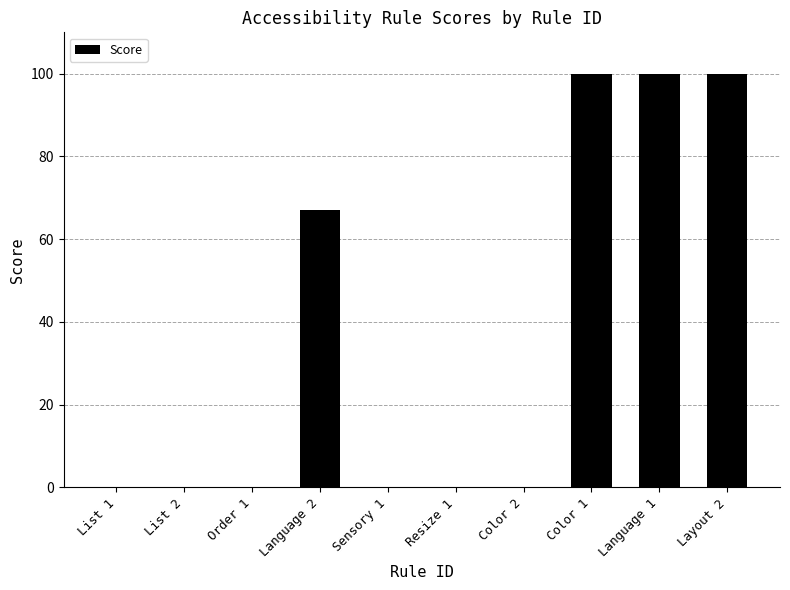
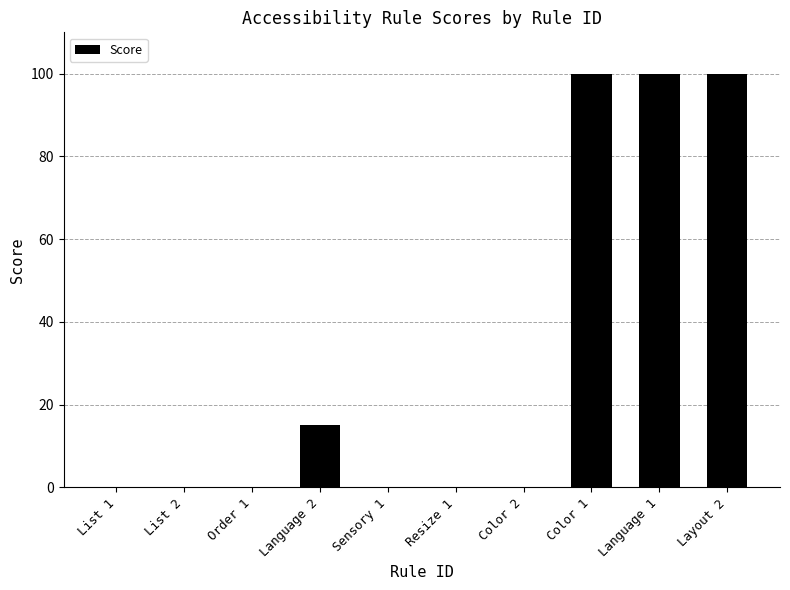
  {
    "List 1": 0,
    "List 2": 0,
    "Order 1": 0,
-   "Language 2": 67,
+   "Language 2": 15,
    "Sensory 1": 0,
    "Resize 1": 0,
    "Color 2": 0,
    "Color 1": 100,
    "Language 1": 100,
    "Layout 2": 100
  }
